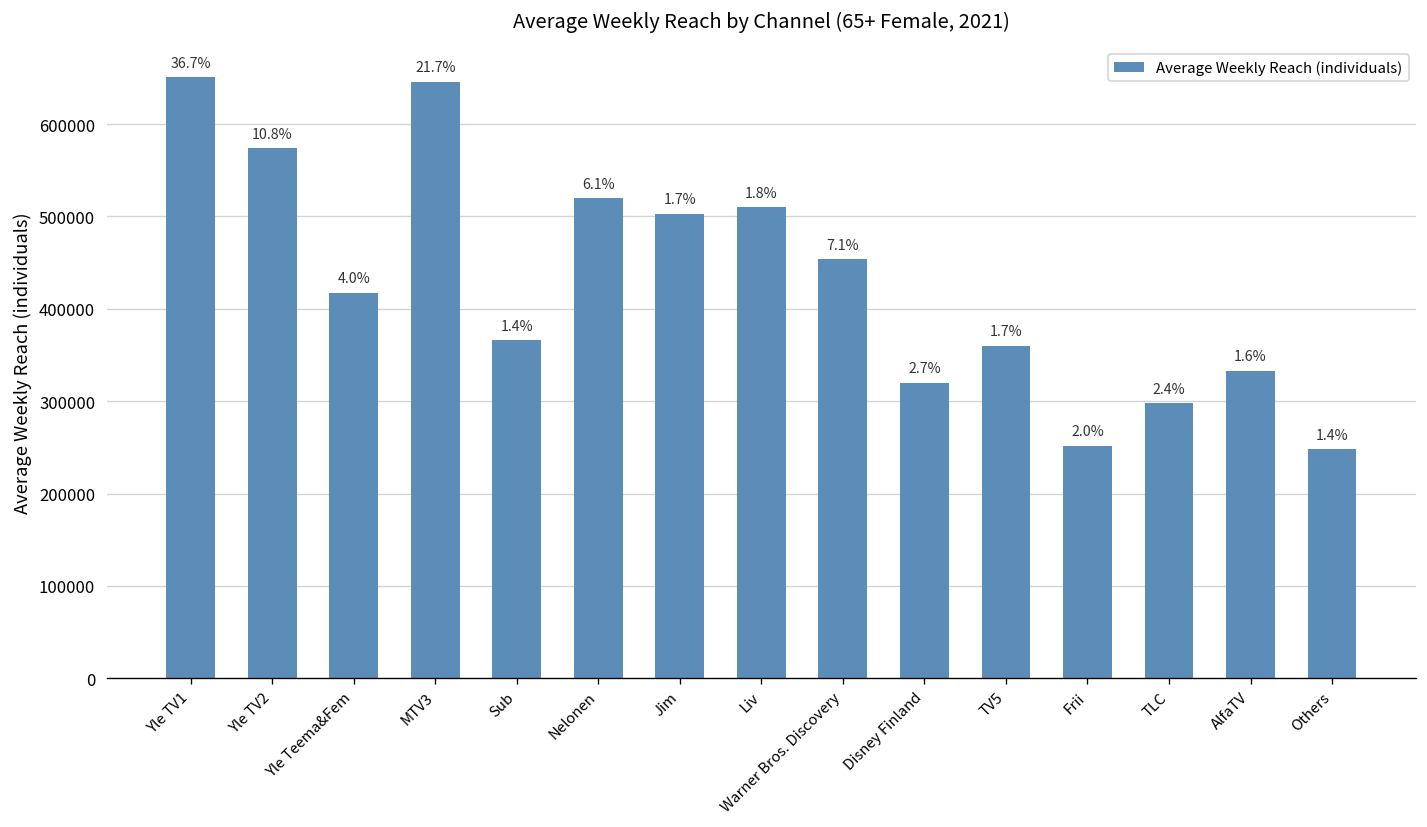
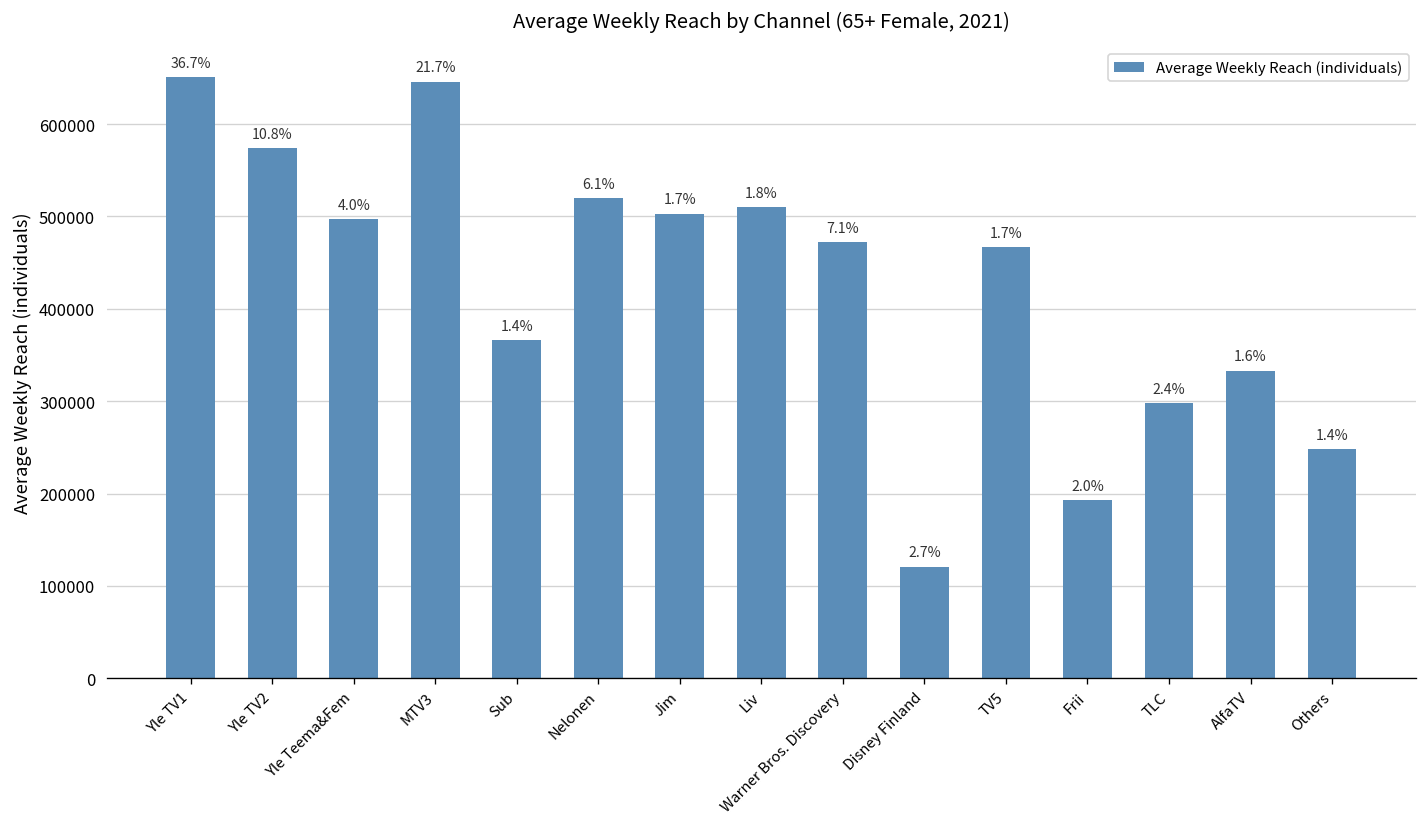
  {
-   "Yle Teema&Fem": 420000,
-   "Warner Bros. Discovery": 450000,
-   "Disney Finland": 320000,
-   "TV5": 360000,
-   "Frii": 250000
+   "Yle Teema&Fem": 500000,
+   "Warner Bros. Discovery": 470000,
+   "Disney Finland": 120000,
+   "TV5": 470000,
+   "Frii": 190000
  }
